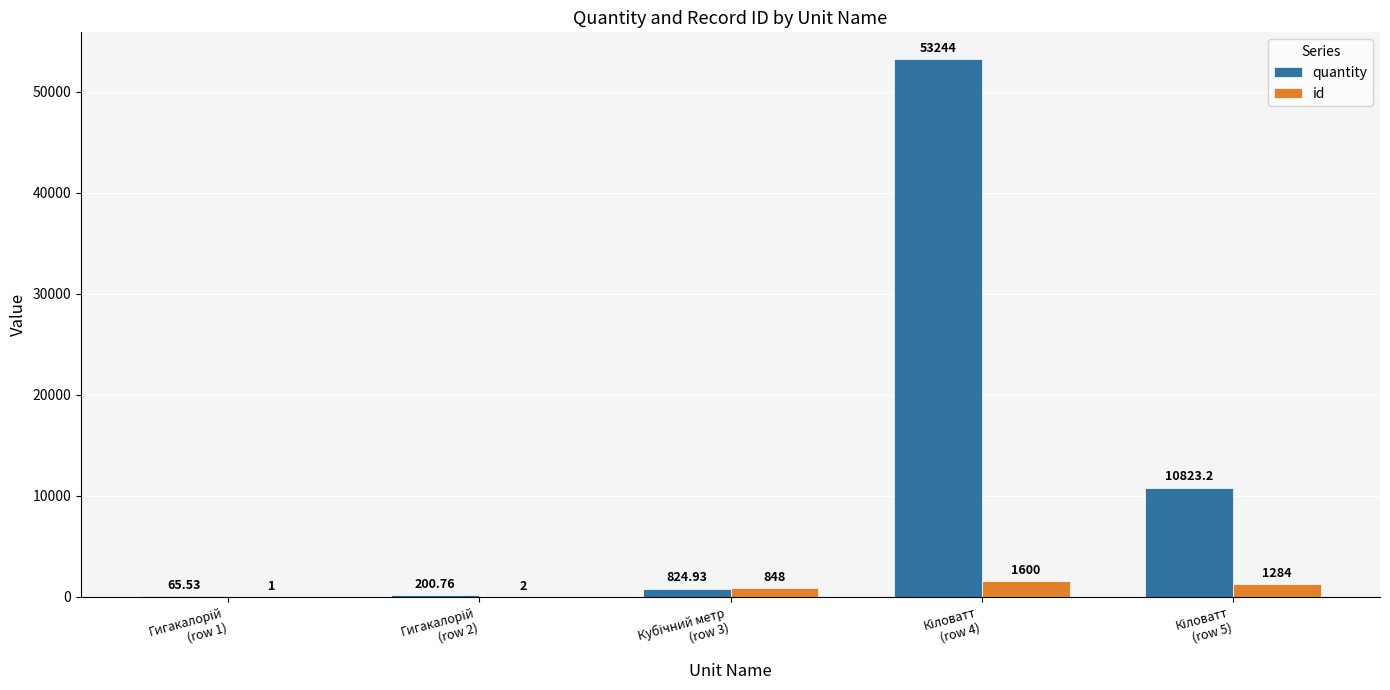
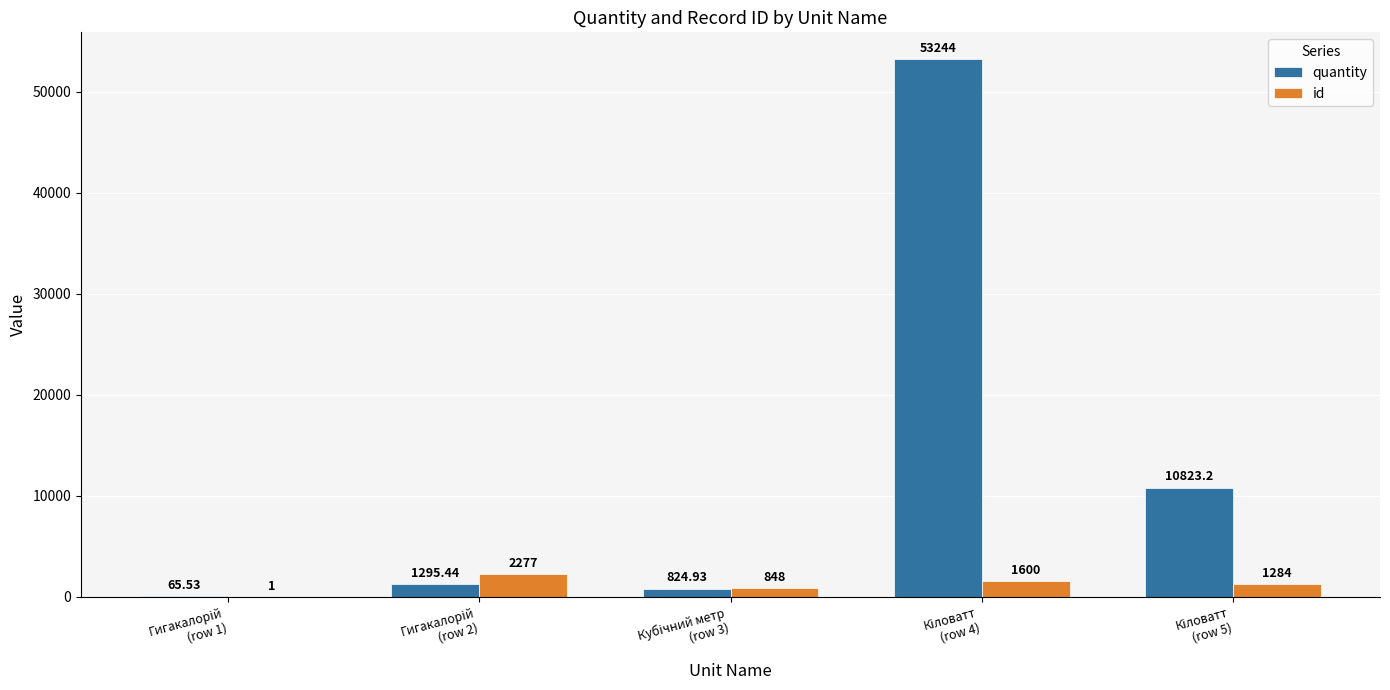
  {
    "quantity": {
      "Гигакалорій (row 1)": 65.53,
-     "Гигакалорій (row 2)": 200.76,
+     "Гигакалорій (row 2)": 1295.44,
      "Кубічний метр (row 3)": 824.93,
      "Кіловатт (row 4)": 53244,
      "Кіловатт (row 5)": 10823.2
    },
    "id": {
      "Гигакалорій (row 1)": 1,
-     "Гигакалорій (row 2)": 2,
+     "Гигакалорій (row 2)": 2277,
      "Кубічний метр (row 3)": 848,
      "Кіловатт (row 4)": 1600,
      "Кіловатт (row 5)": 1284
    }
  }
